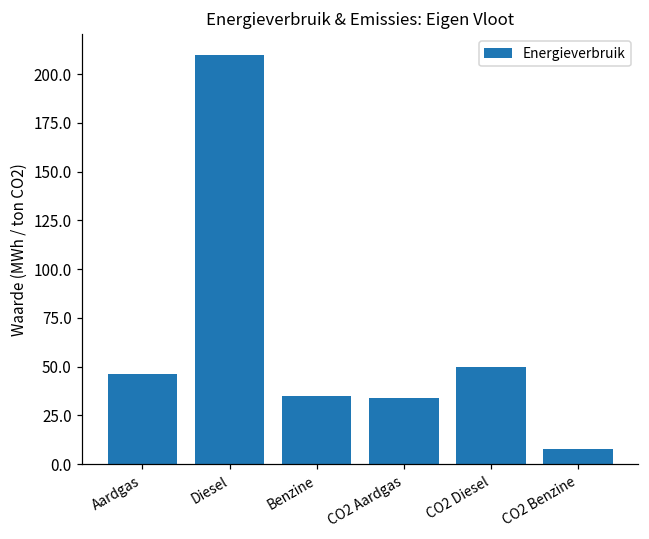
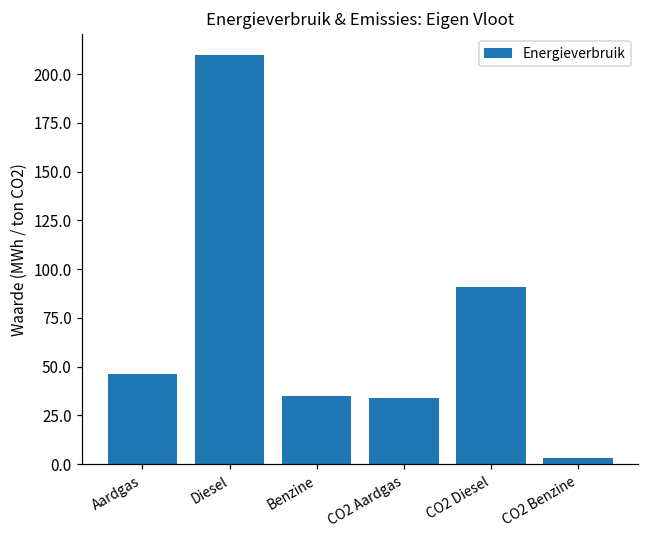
  {
    "Aardgas": 46,
    "Diesel": 210,
    "Benzine": 35,
    "CO2 Aardgas": 34,
-   "CO2 Diesel": 50,
-   "CO2 Benzine": 8
+   "CO2 Diesel": 91,
+   "CO2 Benzine": 3
  }
